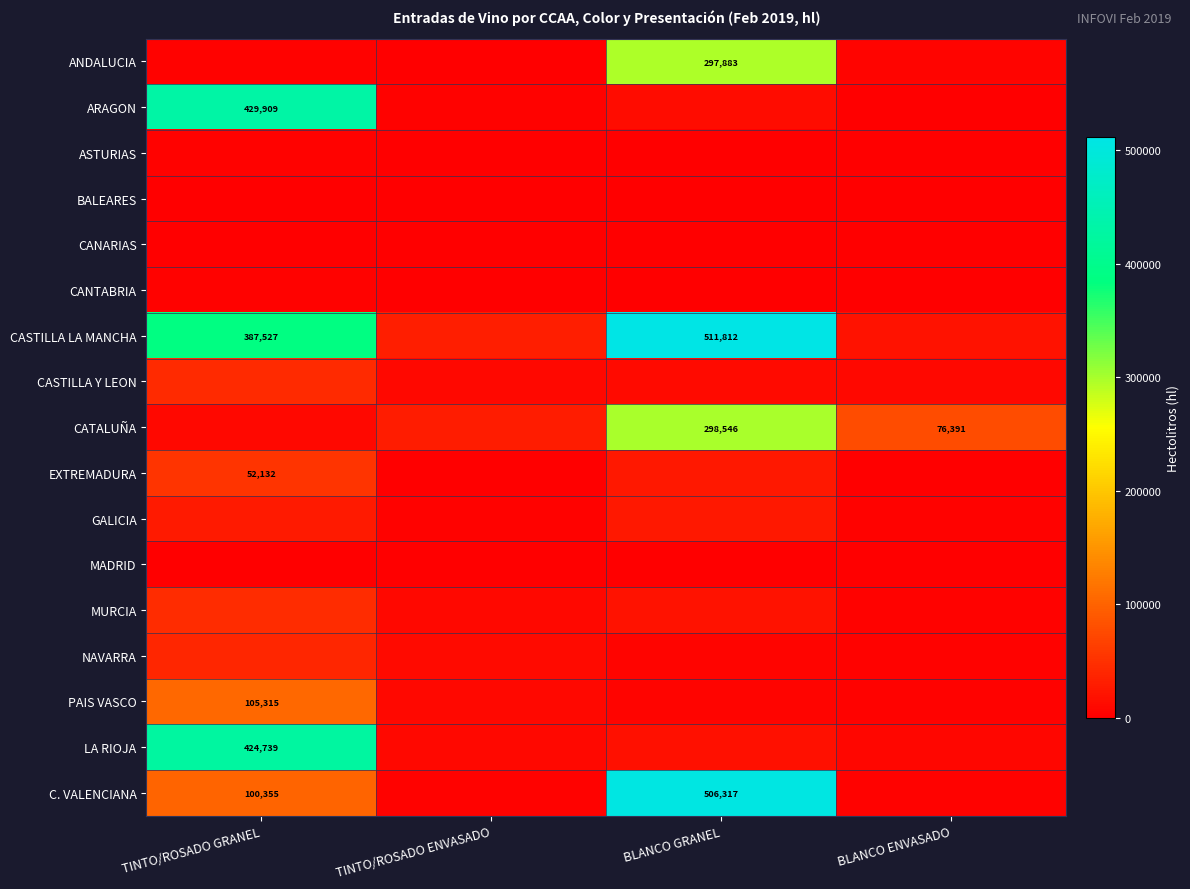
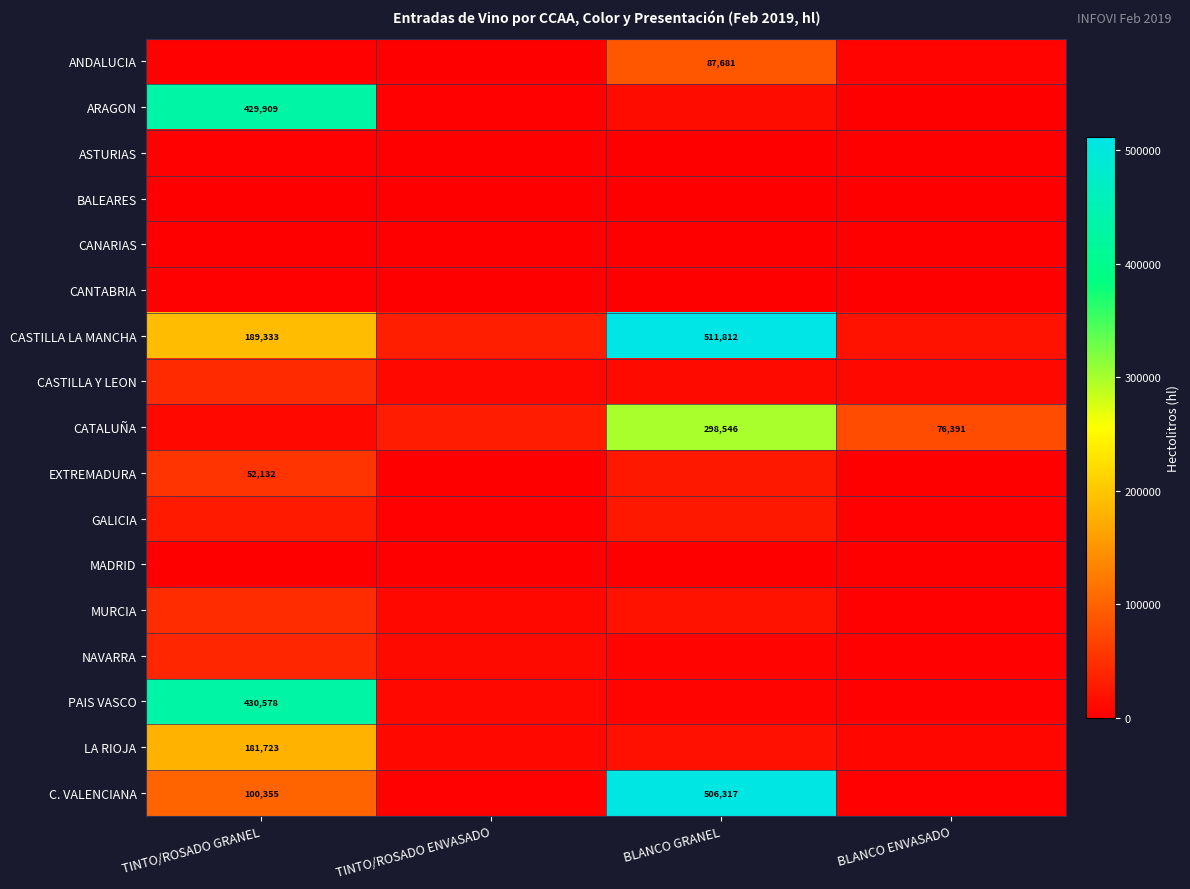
  {
    "ANDALUCIA": {
-     "BLANCO GRANEL": "297,883"
+     "BLANCO GRANEL": "87,681"
    },
    "ARAGON": {
      "TINTO/ROSADO GRANEL": "429,909"
    },
    "CASTILLA LA MANCHA": {
-     "TINTO/ROSADO GRANEL": "387,527",
+     "TINTO/ROSADO GRANEL": "189,333",
      "BLANCO GRANEL": "511,812"
    },
    "CATALUÑA": {
      "BLANCO GRANEL": "298,546",
      "BLANCO ENVASADO": "76,391"
    },
    "EXTREMADURA": {
      "TINTO/ROSADO GRANEL": "52,132"
    },
    "PAIS VASCO": {
-     "TINTO/ROSADO GRANEL": "105,315"
+     "TINTO/ROSADO GRANEL": "430,578"
    },
    "LA RIOJA": {
-     "TINTO/ROSADO GRANEL": "424,739"
+     "TINTO/ROSADO GRANEL": "181,723"
    },
    "C. VALENCIANA": {
      "TINTO/ROSADO GRANEL": "100,355",
      "BLANCO GRANEL": "506,317"
    }
  }
